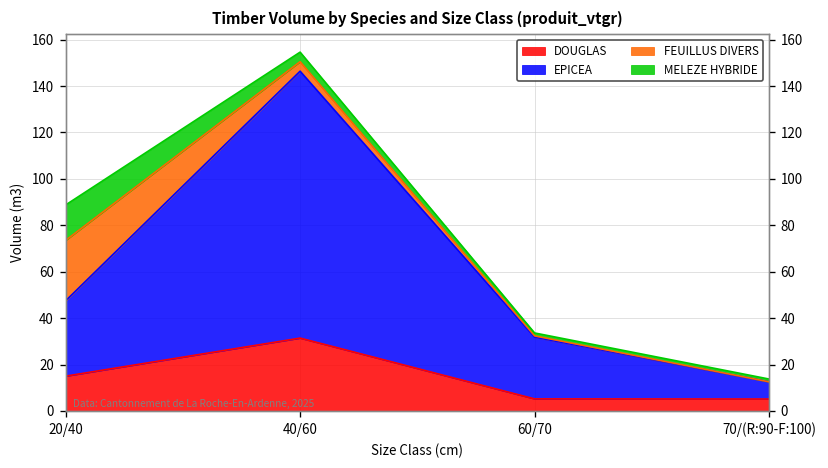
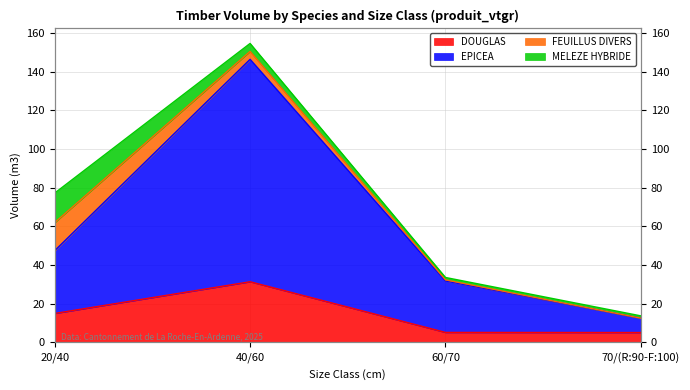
  {
    "DOUGLAS": {
      "40/60": 31,
      "60/70": 5,
      "70/(R:90-F:100)": 5
    },
    "EPICEA": {
      "20/40": 32,
      "40/60": 115
    },
    "FEUILLUS DIVERS": {
-     "20/40": 26,
+     "20/40": 15,
      "40/60": 4
    },
    "MELEZE HYBRIDE": {
      "20/40": 15,
      "40/60": 4
    }
  }
